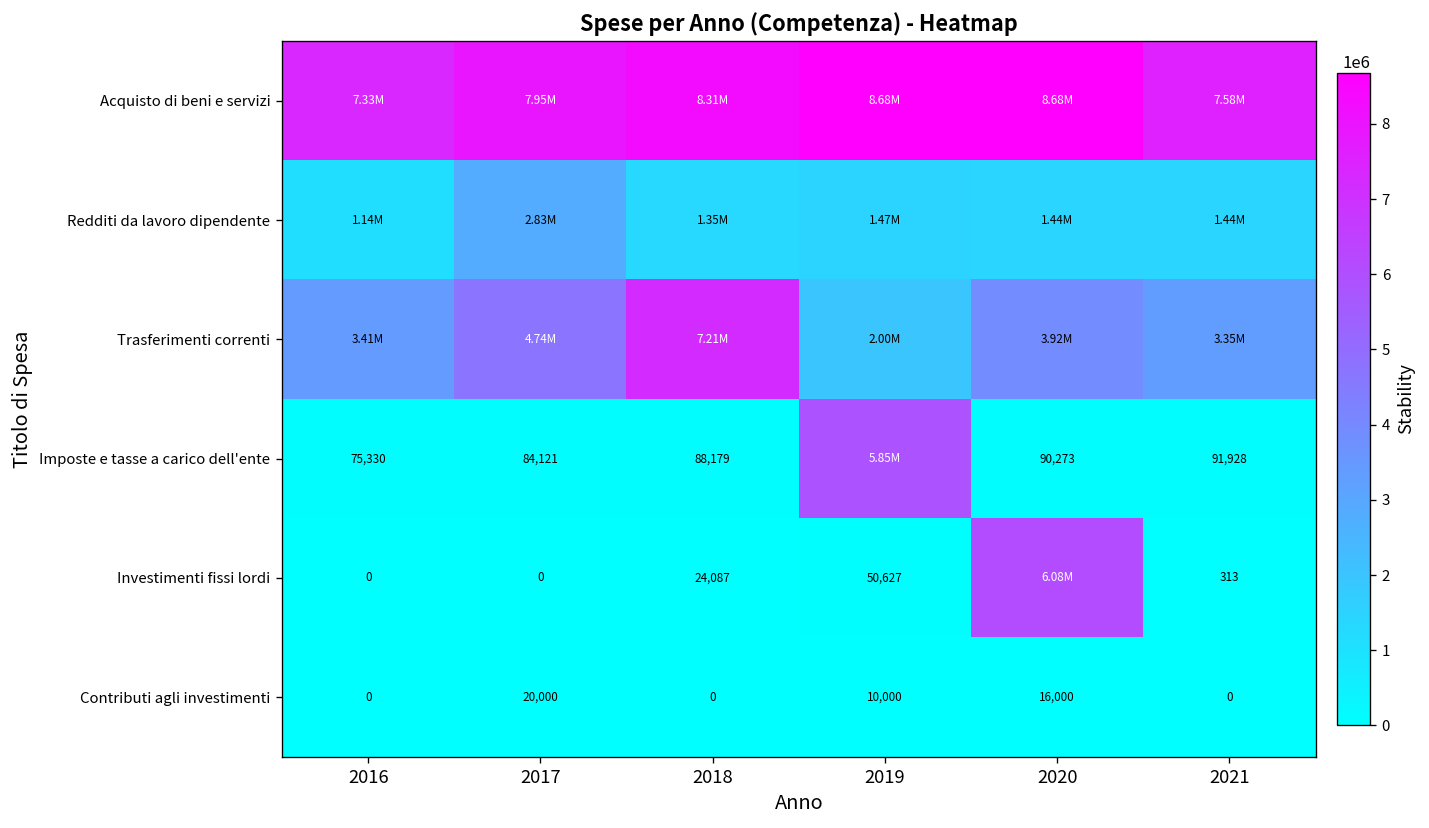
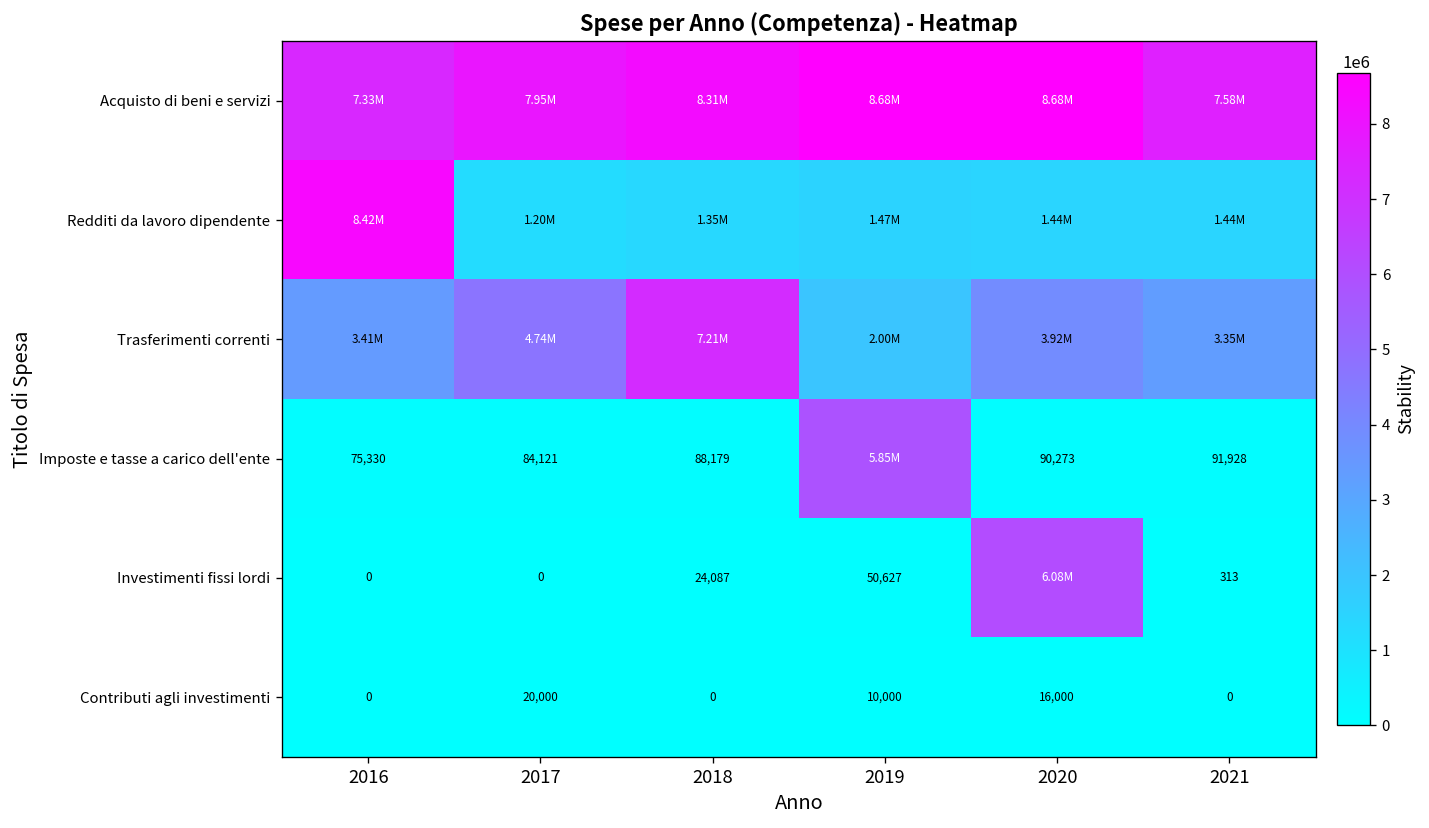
  {
    "Acquisto di beni e servizi": {
      "2016": "7.33M",
      "2017": "7.95M",
      "2018": "8.31M",
      "2019": "8.68M",
      "2020": "8.68M",
      "2021": "7.58M"
    },
    "Redditi da lavoro dipendente": {
-     "2016": "1.14M",
-     "2017": "2.83M",
+     "2016": "8.42M",
+     "2017": "1.20M",
      "2018": "1.35M",
      "2019": "1.47M",
      "2020": "1.44M",
      "2021": "1.44M"
    },
    "Trasferimenti correnti": {
      "2016": "3.41M",
      "2017": "4.74M",
      "2018": "7.21M",
      "2019": "2.00M",
      "2020": "3.92M",
      "2021": "3.35M"
    },
    "Imposte e tasse a carico dell'ente": {
      "2016": "75,330",
      "2017": "84,121",
      "2018": "88,179",
      "2019": "5.85M",
      "2020": "90,273",
      "2021": "91,928"
    },
    "Investimenti fissi lordi": {
      "2016": "0",
      "2017": "0",
      "2018": "24,087",
      "2019": "50,627",
      "2020": "6.08M",
      "2021": "313"
    },
    "Contributi agli investimenti": {
      "2016": "0",
      "2017": "20,000",
      "2018": "0",
      "2019": "10,000",
      "2020": "16,000",
      "2021": "0"
    }
  }
